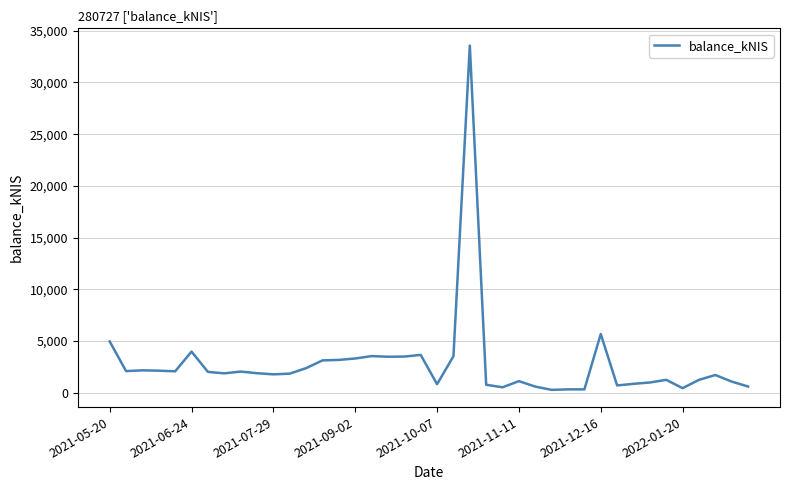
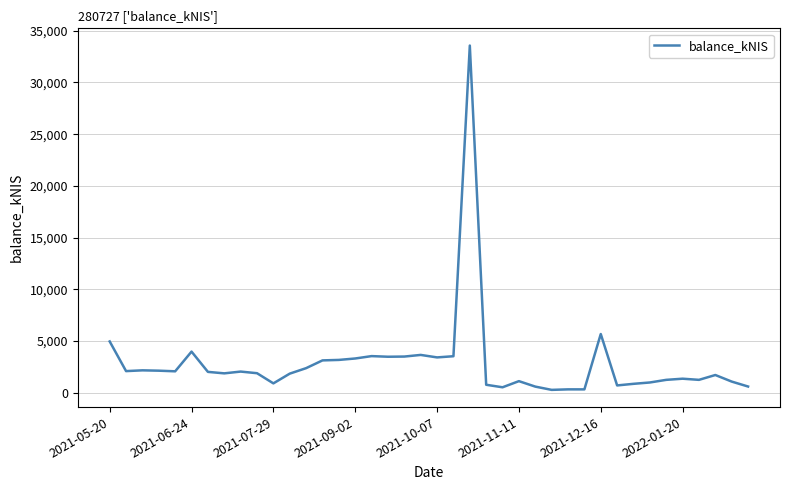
  {
    "2021-05-20": "4,900",
    "2021-06-24": "4,000",
-   "2021-07-29": "1,800",
+   "2021-07-29": "900",
    "2021-09-02": "3,300",
-   "2021-10-07": "800",
+   "2021-10-07": "3,400",
    "2021-11-11": "1,100",
    "2021-12-16": "5,700",
-   "2022-01-20": "400"
+   "2022-01-20": "1,300"
  }
